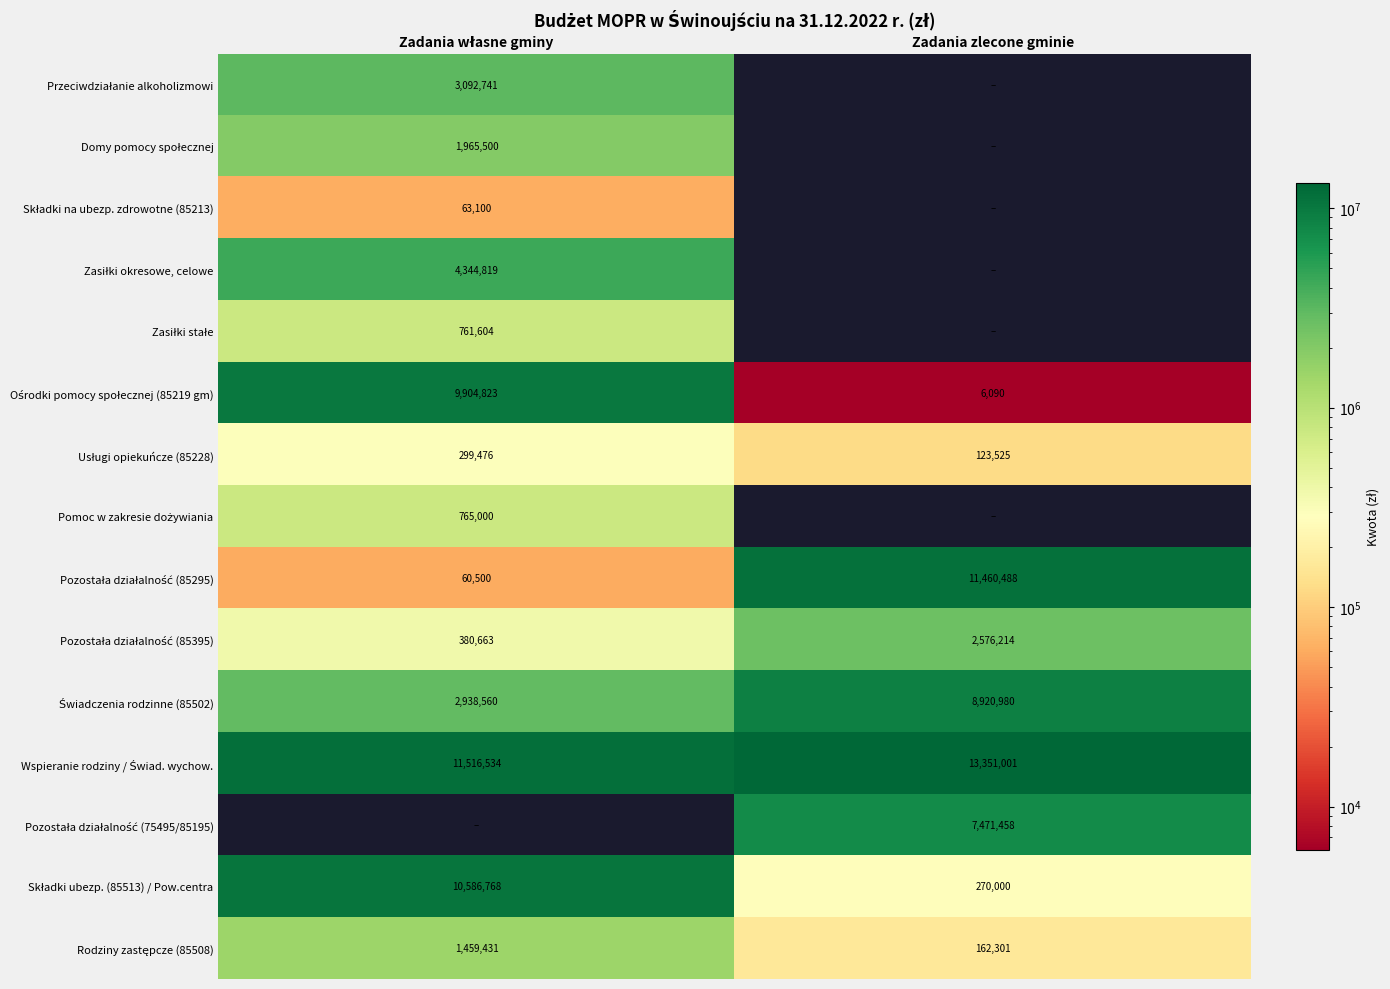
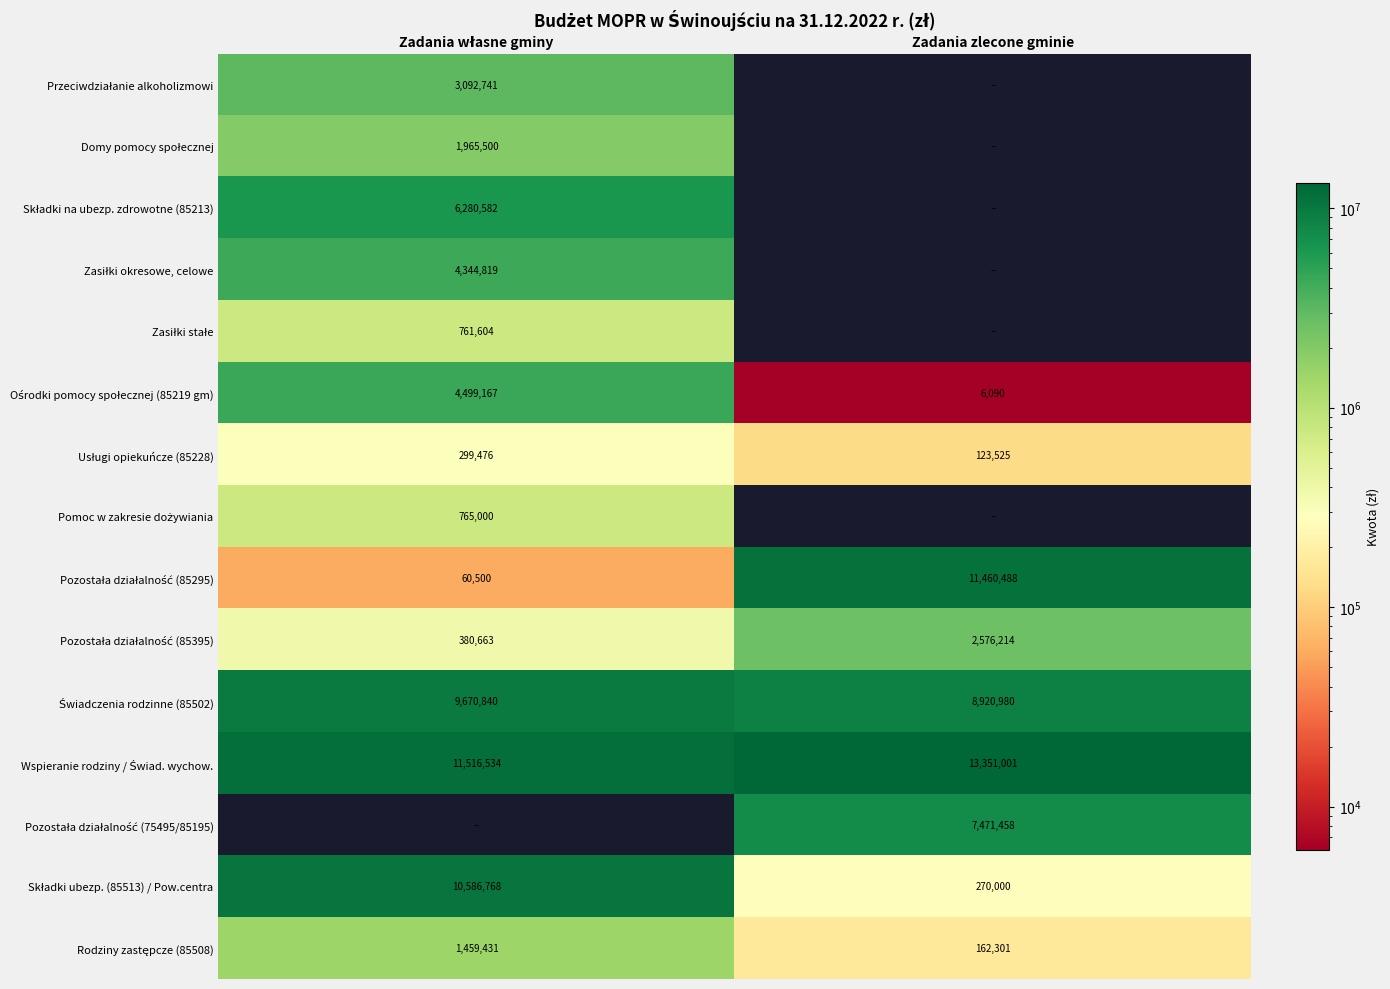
  {
    "Przeciwdziałanie alkoholizmowi": {
      "Zadania własne gminy": "3,092,741"
    },
    "Domy pomocy społecznej": {
      "Zadania własne gminy": "1,965,500"
    },
    "Składki na ubezp. zdrowotne (85213)": {
-     "Zadania własne gminy": "63,100"
+     "Zadania własne gminy": "6,280,582"
    },
    "Zasiłki okresowe, celowe": {
      "Zadania własne gminy": "4,344,819"
    },
    "Zasiłki stałe": {
      "Zadania własne gminy": "761,604"
    },
    "Ośrodki pomocy społecznej (85219 gm)": {
-     "Zadania własne gminy": "9,904,823",
+     "Zadania własne gminy": "4,499,167",
      "Zadania zlecone gminie": "6,090"
    },
    "Usługi opiekuńcze (85228)": {
      "Zadania własne gminy": "299,476",
      "Zadania zlecone gminie": "123,525"
    },
    "Pomoc w zakresie dożywiania": {
      "Zadania własne gminy": "765,000"
    },
    "Pozostała działalność (85295)": {
      "Zadania własne gminy": "60,500",
      "Zadania zlecone gminie": "11,460,488"
    },
    "Pozostała działalność (85395)": {
      "Zadania własne gminy": "380,663",
      "Zadania zlecone gminie": "2,576,214"
    },
    "Świadczenia rodzinne (85502)": {
-     "Zadania własne gminy": "2,938,560",
+     "Zadania własne gminy": "9,670,840",
      "Zadania zlecone gminie": "8,920,980"
    },
    "Wspieranie rodziny / Świad. wychow.": {
      "Zadania własne gminy": "11,516,534",
      "Zadania zlecone gminie": "13,351,001"
    },
    "Pozostała działalność (75495/85195)": {
      "Zadania zlecone gminie": "7,471,458"
    },
    "Składki ubezp. (85513) / Pow.centra": {
      "Zadania własne gminy": "10,586,768",
      "Zadania zlecone gminie": "270,000"
    },
    "Rodziny zastępcze (85508)": {
      "Zadania własne gminy": "1,459,431",
      "Zadania zlecone gminie": "162,301"
    }
  }
